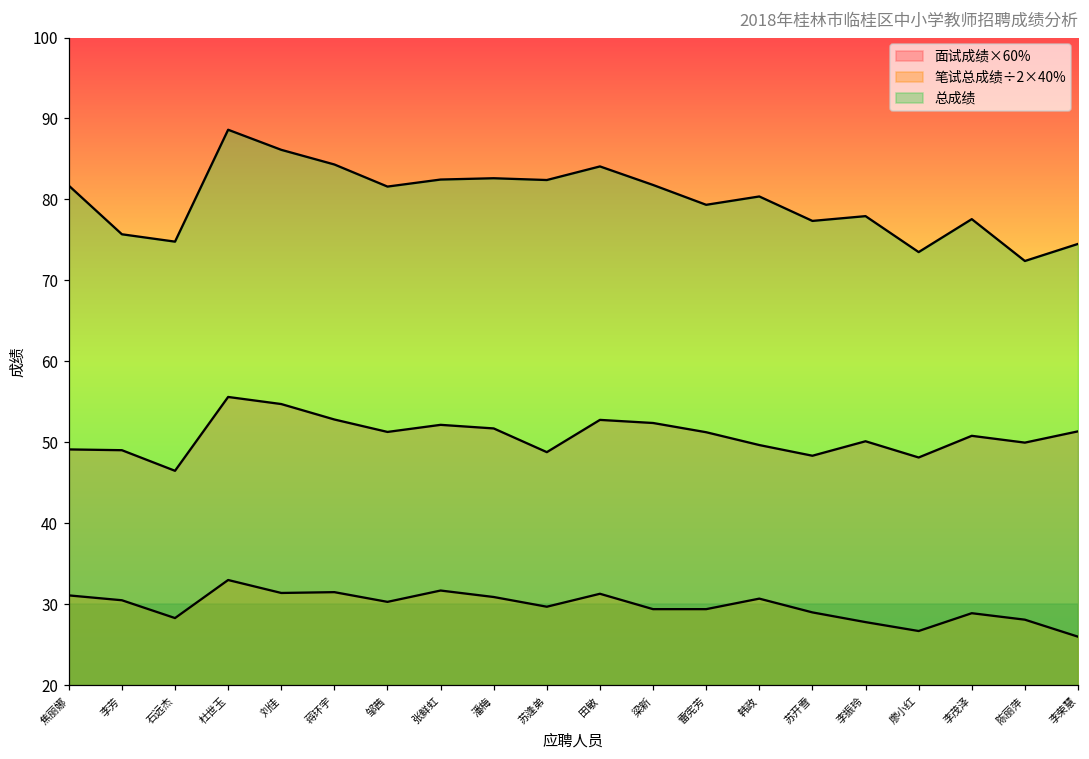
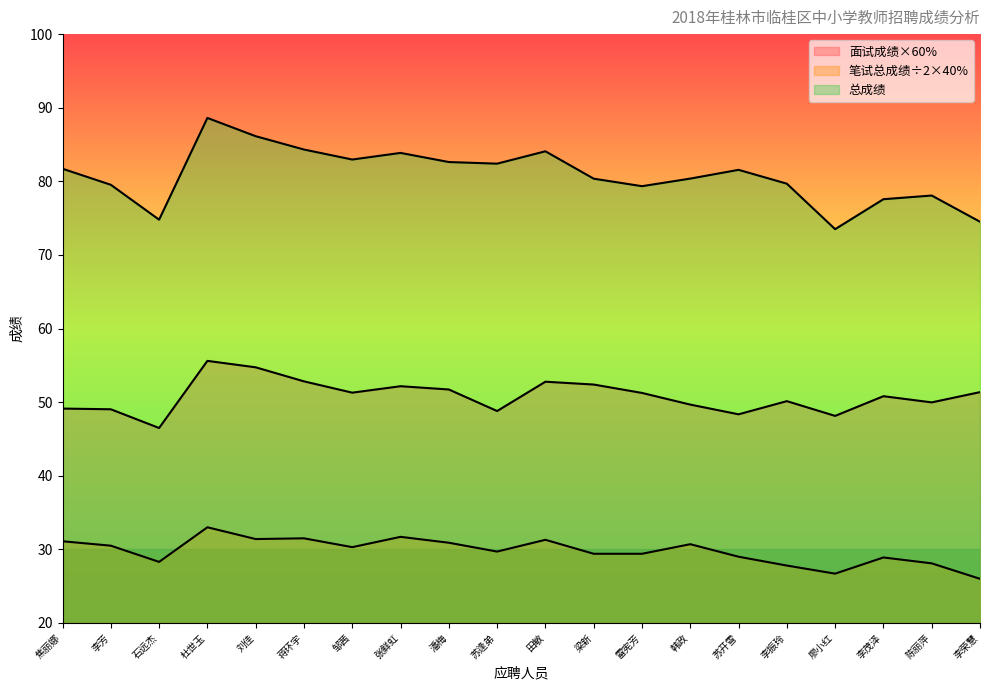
  {
    "总成绩": {
      "焦丽娜": 82,
-     "李芳": 76,
+     "李芳": 80,
      "石远杰": 75,
      "杜世玉": 89,
      "刘佳": 86,
      "蒋环宇": 84,
-     "邹茜": 82,
-     "张鲜虹": 82,
+     "邹茜": 83,
+     "张鲜虹": 84,
      "潘梅": 83,
      "苏逢弟": 82,
      "田敏": 84,
-     "梁新": 82,
+     "梁新": 80,
      "雷宪芳": 79,
      "韩政": 80,
-     "苏开雪": 77,
-     "李振玲": 78,
+     "苏开雪": 82,
+     "李振玲": 80,
      "廖小红": 74,
      "李茂泽": 78,
-     "陈丽萍": 72,
+     "陈丽萍": 78,
      "李荣慧": 75
    }
  }
